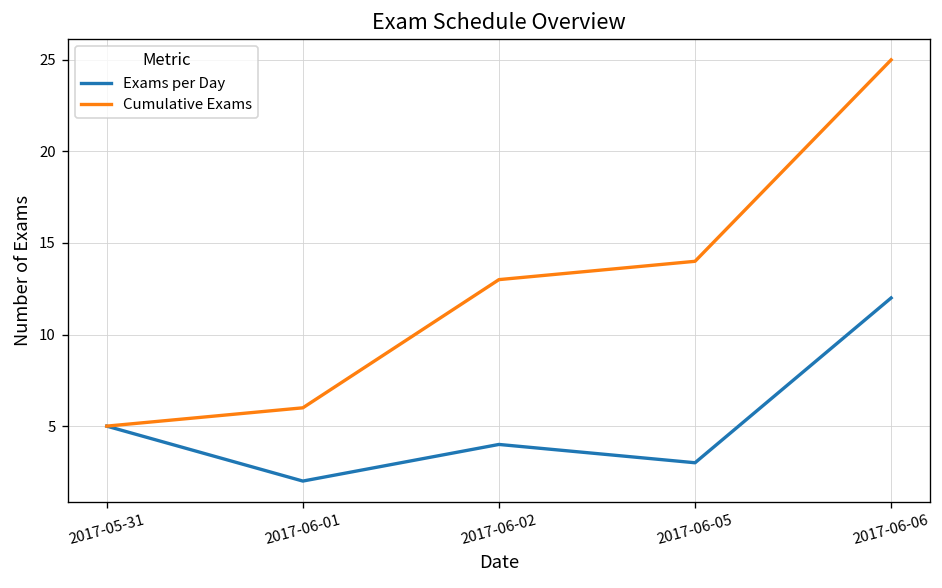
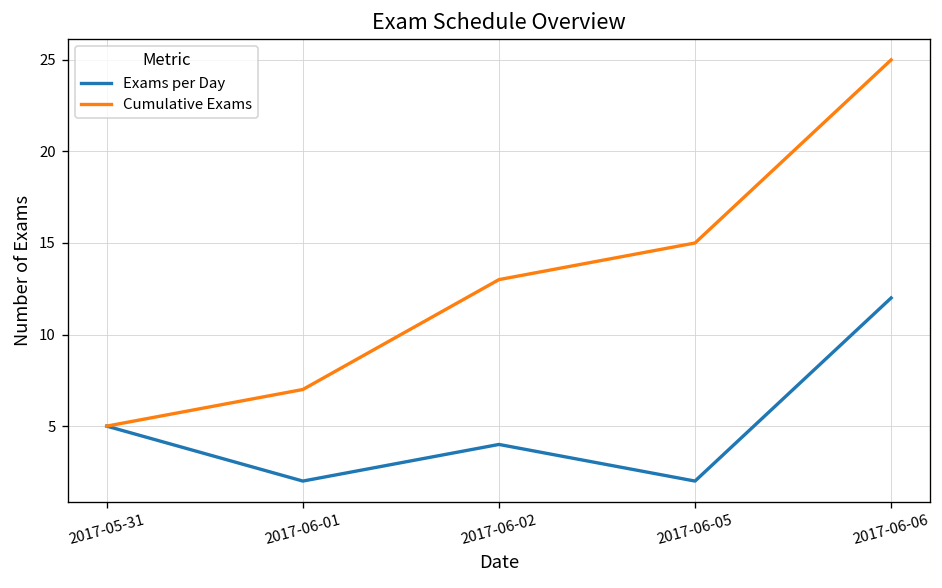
  {
    "Exams per Day": {
      "2017-06-01": 2,
      "2017-06-02": 4,
-     "2017-06-05": 3,
+     "2017-06-05": 2,
      "2017-06-06": 12
    },
    "Cumulative Exams": {
-     "2017-06-01": 6,
+     "2017-06-01": 7,
      "2017-06-02": 13,
-     "2017-06-05": 14,
+     "2017-06-05": 15,
      "2017-06-06": 25
    }
  }
